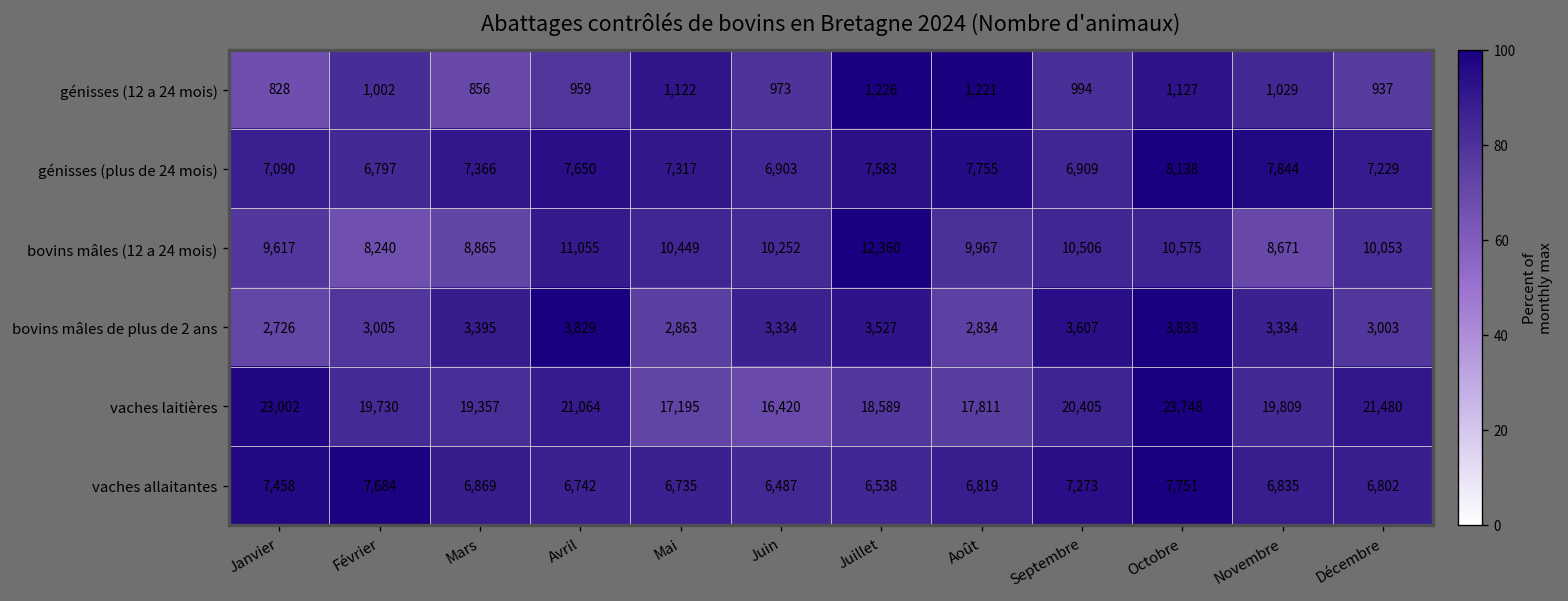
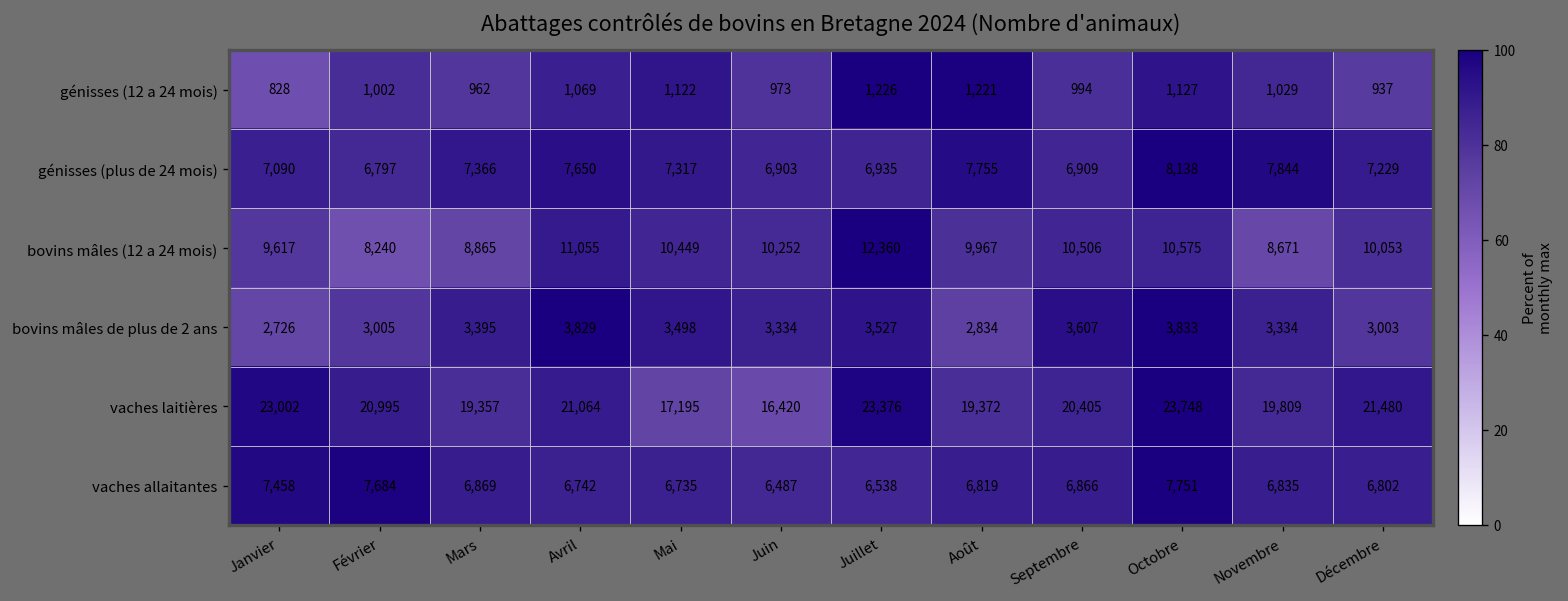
  {
    "génisses (12 a 24 mois)": {
      "Janvier": "828",
      "Février": "1,002",
-     "Mars": "856",
-     "Avril": "959",
+     "Mars": "962",
+     "Avril": "1,069",
      "Mai": "1,122",
      "Juin": "973",
      "Juillet": "1,226",
      "Août": "1,221",
      "Septembre": "994",
      "Octobre": "1,127",
      "Novembre": "1,029",
      "Décembre": "937"
    },
    "génisses (plus de 24 mois)": {
      "Janvier": "7,090",
      "Février": "6,797",
      "Mars": "7,366",
      "Avril": "7,650",
      "Mai": "7,317",
      "Juin": "6,903",
-     "Juillet": "7,583",
+     "Juillet": "6,935",
      "Août": "7,755",
      "Septembre": "6,909",
      "Octobre": "8,138",
      "Novembre": "7,844",
      "Décembre": "7,229"
    },
    "bovins mâles (12 a 24 mois)": {
      "Janvier": "9,617",
      "Février": "8,240",
      "Mars": "8,865",
      "Avril": "11,055",
      "Mai": "10,449",
      "Juin": "10,252",
      "Juillet": "12,360",
      "Août": "9,967",
      "Septembre": "10,506",
      "Octobre": "10,575",
      "Novembre": "8,671",
      "Décembre": "10,053"
    },
    "bovins mâles de plus de 2 ans": {
      "Janvier": "2,726",
      "Février": "3,005",
      "Mars": "3,395",
      "Avril": "3,829",
-     "Mai": "2,863",
+     "Mai": "3,498",
      "Juin": "3,334",
      "Juillet": "3,527",
      "Août": "2,834",
      "Septembre": "3,607",
      "Octobre": "3,833",
      "Novembre": "3,334",
      "Décembre": "3,003"
    },
    "vaches laitières": {
      "Janvier": "23,002",
-     "Février": "19,730",
+     "Février": "20,995",
      "Mars": "19,357",
      "Avril": "21,064",
      "Mai": "17,195",
      "Juin": "16,420",
-     "Juillet": "18,589",
-     "Août": "17,811",
+     "Juillet": "23,376",
+     "Août": "19,372",
      "Septembre": "20,405",
      "Octobre": "23,748",
      "Novembre": "19,809",
      "Décembre": "21,480"
    },
    "vaches allaitantes": {
      "Janvier": "7,458",
      "Février": "7,684",
      "Mars": "6,869",
      "Avril": "6,742",
      "Mai": "6,735",
      "Juin": "6,487",
      "Juillet": "6,538",
      "Août": "6,819",
-     "Septembre": "7,273",
+     "Septembre": "6,866",
      "Octobre": "7,751",
      "Novembre": "6,835",
      "Décembre": "6,802"
    }
  }
